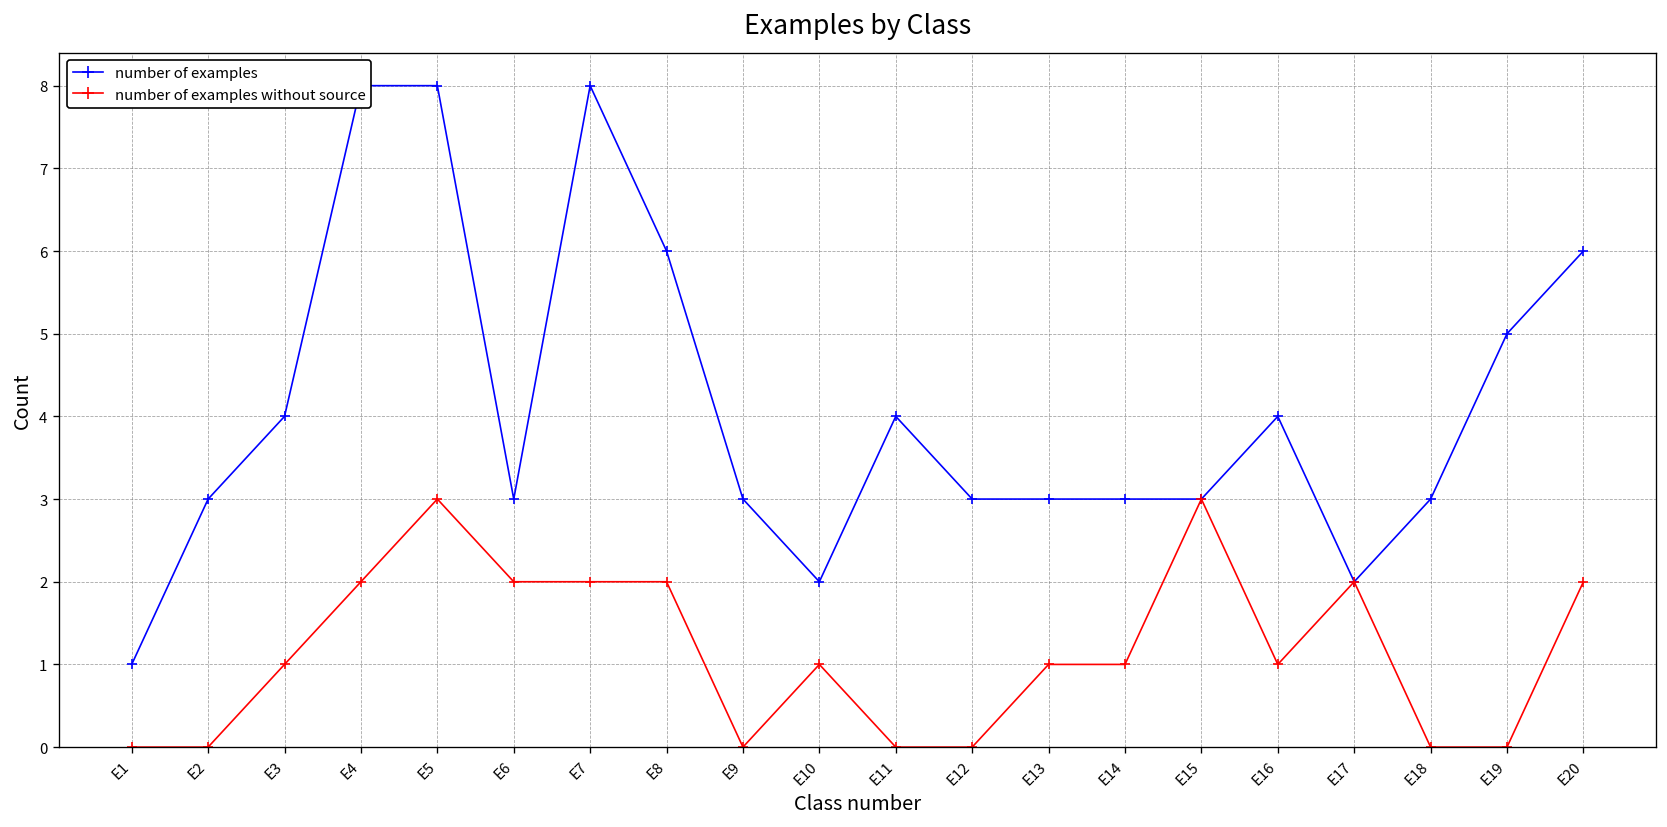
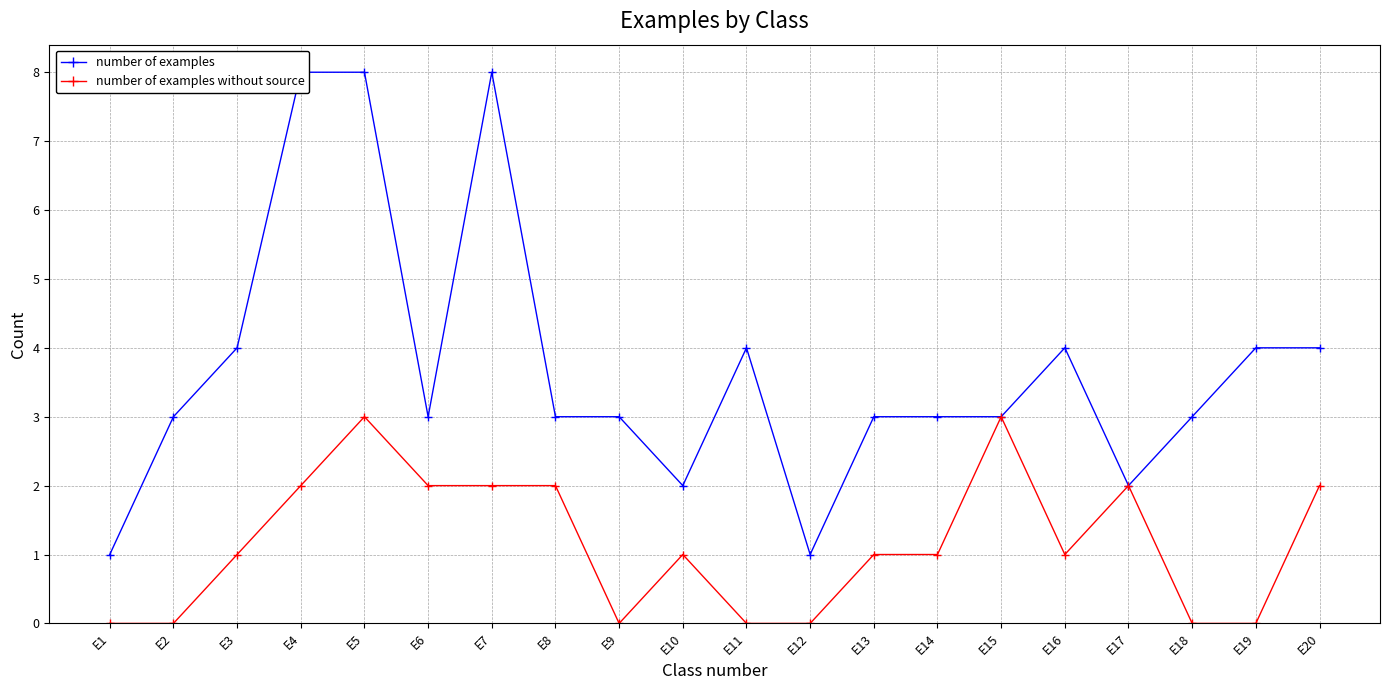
  {
    "number of examples": {
      "E1": 1,
      "E2": 3,
      "E3": 4,
      "E5": 8,
      "E6": 3,
      "E7": 8,
-     "E8": 6,
+     "E8": 3,
      "E9": 3,
      "E10": 2,
      "E11": 4,
-     "E12": 3,
+     "E12": 1,
      "E13": 3,
      "E14": 3,
      "E16": 4,
      "E18": 3,
-     "E19": 5,
-     "E20": 6
+     "E19": 4,
+     "E20": 4
    },
    "number of examples without source": {
      "E1": 0,
      "E2": 0,
      "E3": 1,
      "E4": 2,
      "E5": 3,
      "E6": 2,
      "E7": 2,
      "E8": 2,
      "E9": 0,
      "E10": 1,
      "E11": 0,
      "E12": 0,
      "E13": 1,
      "E14": 1,
      "E16": 1,
      "E18": 0,
      "E19": 0,
      "E20": 2
    }
  }
